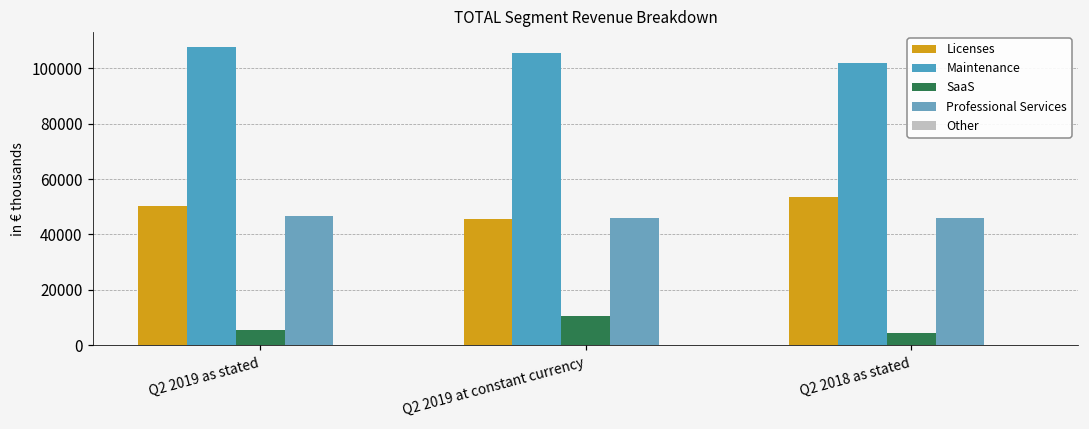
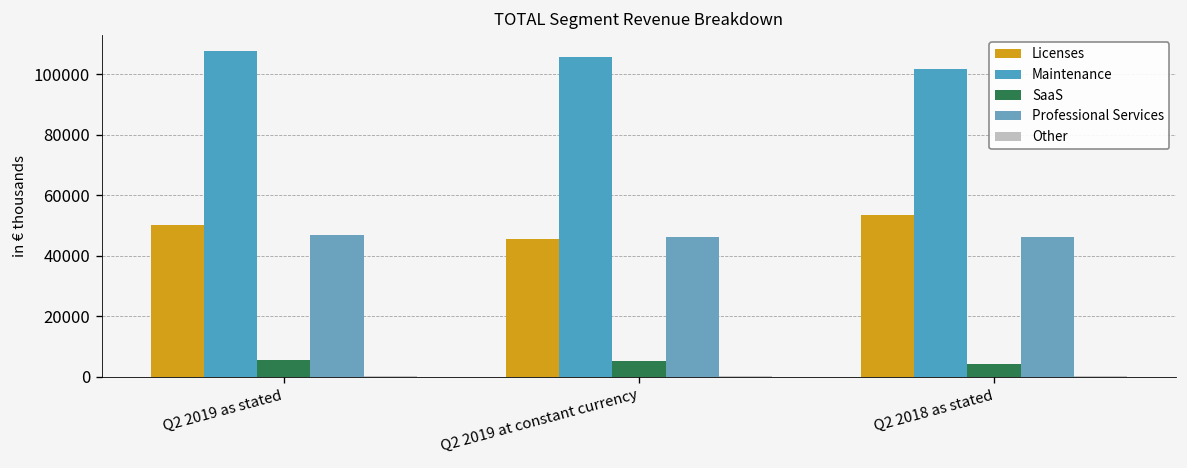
  {
    "Licenses": {
      "Q2 2019 as stated": 50000,
      "Q2 2019 at constant currency": 46000,
      "Q2 2018 as stated": 53000
    },
    "SaaS": {
      "Q2 2019 as stated": 5000,
-     "Q2 2019 at constant currency": 10000,
+     "Q2 2019 at constant currency": 5000,
      "Q2 2018 as stated": 4000
    }
  }
